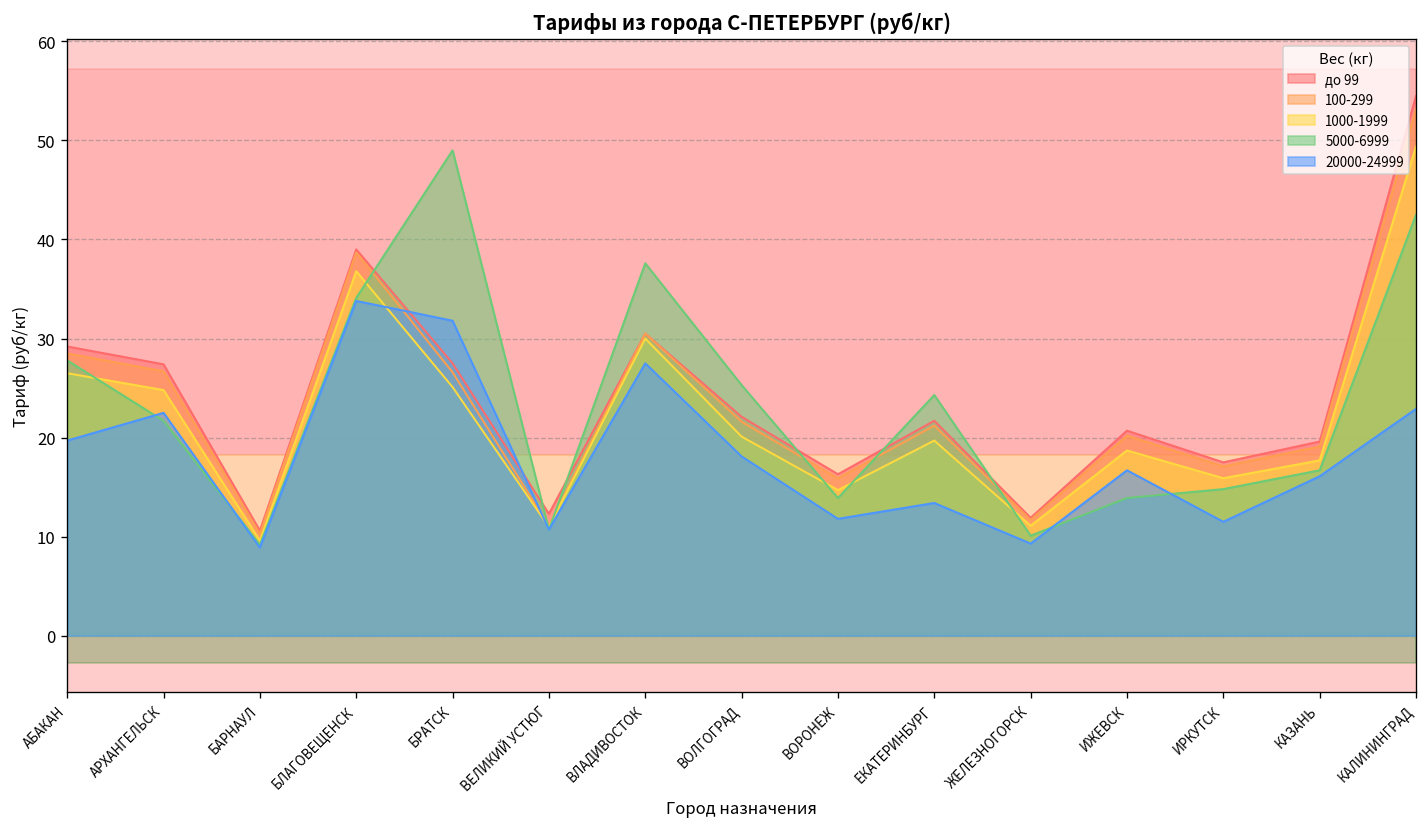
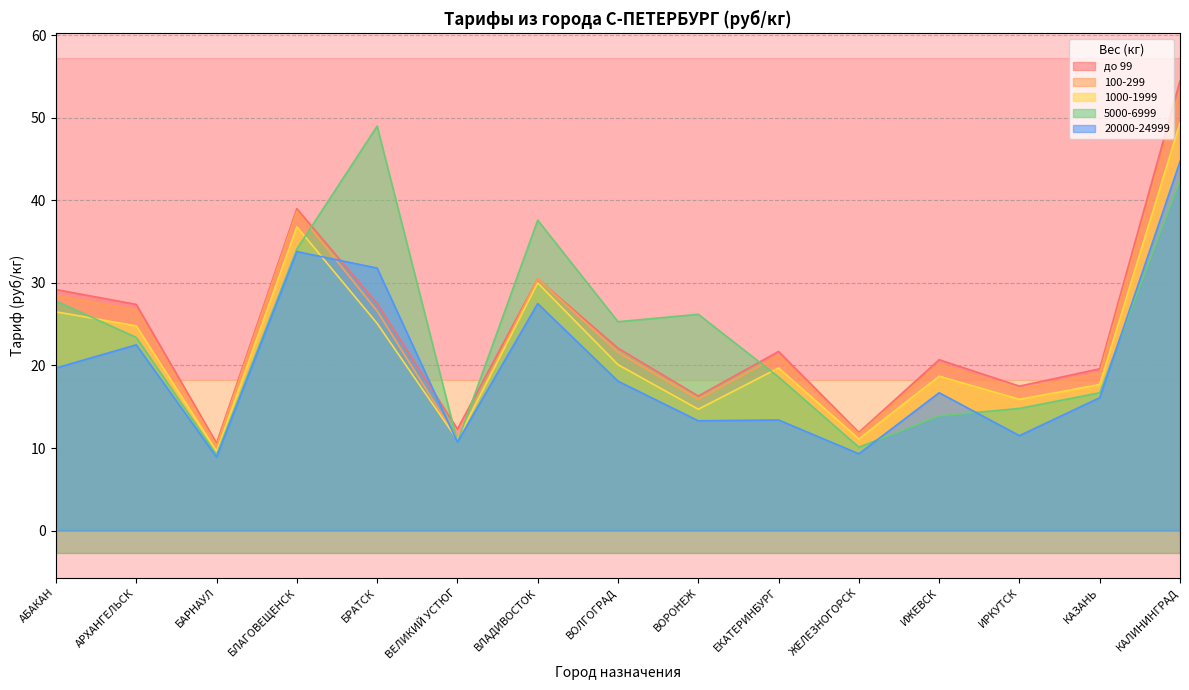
  {
    "5000-6999": {
      "АБАКАН": 28,
-     "АРХАНГЕЛЬСК": 22,
+     "АРХАНГЕЛЬСК": 23,
      "БРАТСК": 49,
      "ВЛАДИВОСТОК": 38,
      "ВОЛГОГРАД": 25,
-     "ВОРОНЕЖ": 14,
-     "ЕКАТЕРИНБУРГ": 24,
+     "ВОРОНЕЖ": 26,
+     "ЕКАТЕРИНБУРГ": 19,
      "ЖЕЛЕЗНОГОРСК": 10,
      "ИЖЕВСК": 14,
      "ИРКУТСК": 15,
      "КАЗАНЬ": 17,
      "КАЛИНИНГРАД": 43
    },
    "20000-24999": {
      "АБАКАН": 20,
      "АРХАНГЕЛЬСК": 23,
      "БРАТСК": 32,
      "ВЛАДИВОСТОК": 28,
      "ВОЛГОГРАД": 18,
-     "ВОРОНЕЖ": 12,
+     "ВОРОНЕЖ": 13,
      "ЕКАТЕРИНБУРГ": 13,
      "ЖЕЛЕЗНОГОРСК": 9,
      "ИЖЕВСК": 17,
      "ИРКУТСК": 12,
      "КАЗАНЬ": 16,
-     "КАЛИНИНГРАД": 23
+     "КАЛИНИНГРАД": 45
    }
  }
